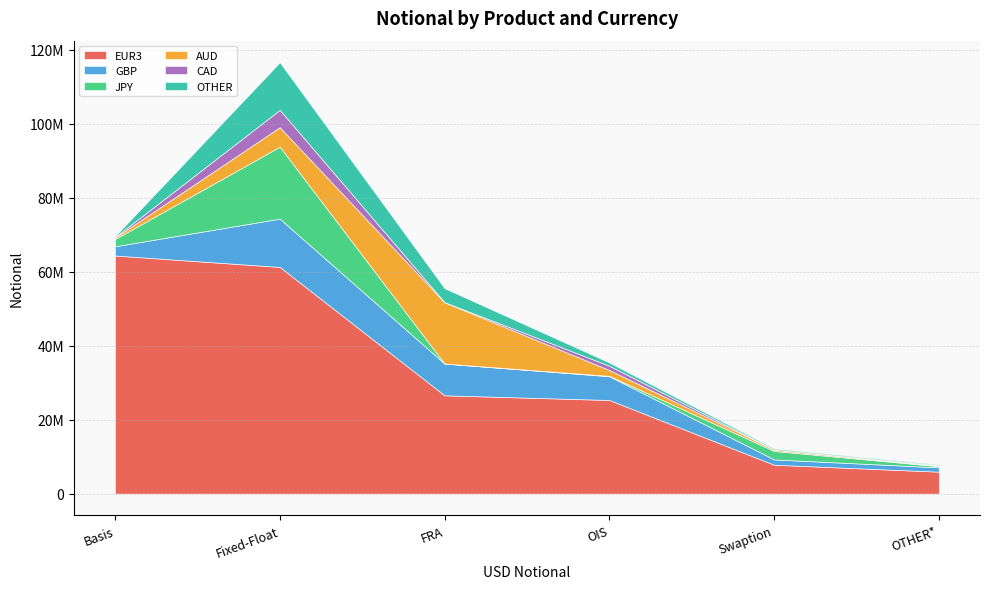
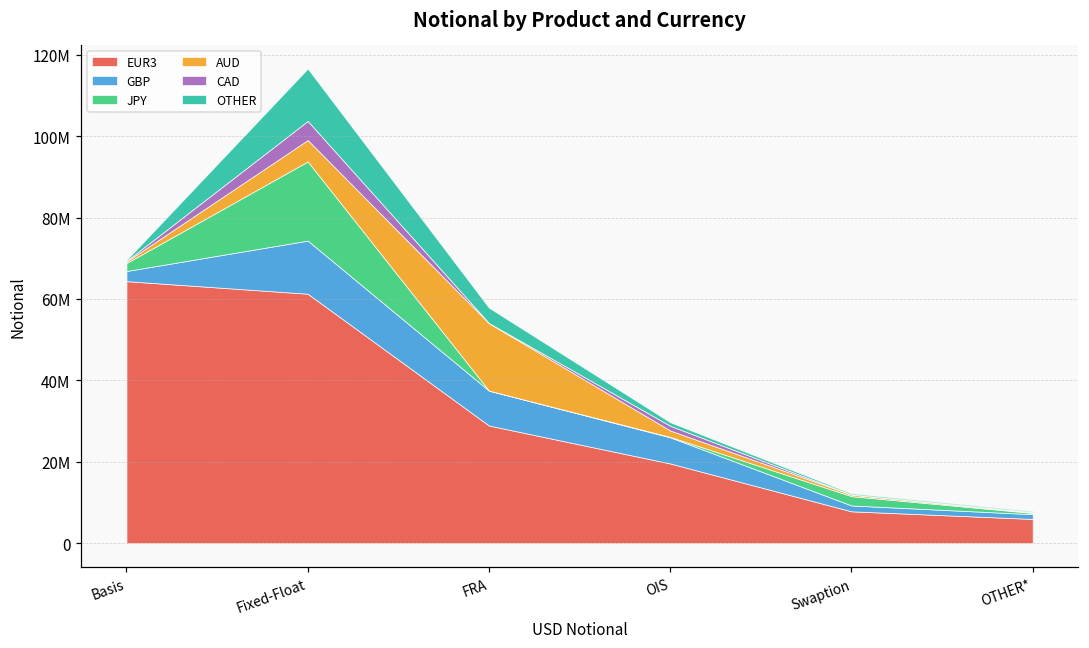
  {
    "EUR3": {
      "Basis": 64000000,
      "Fixed-Float": 61000000,
-     "FRA": 27000000,
-     "OIS": 25000000,
+     "FRA": 29000000,
+     "OIS": 20000000,
      "Swaption": 8000000,
      "OTHER*": 6000000
    },
    "GBP": {
      "Basis": 2000000,
      "Fixed-Float": 13000000,
      "Swaption": 1000000
    },
    "AUD": {
      "Fixed-Float": 5000000,
      "OIS": 2000000
    },
    "CAD": {
      "Fixed-Float": 5000000,
      "OIS": 1000000
    }
  }
